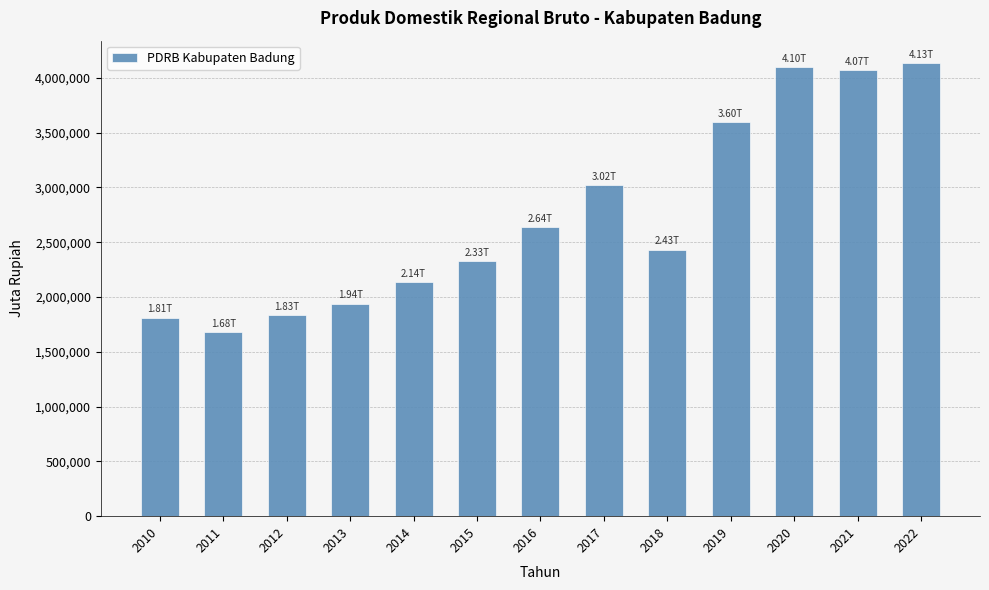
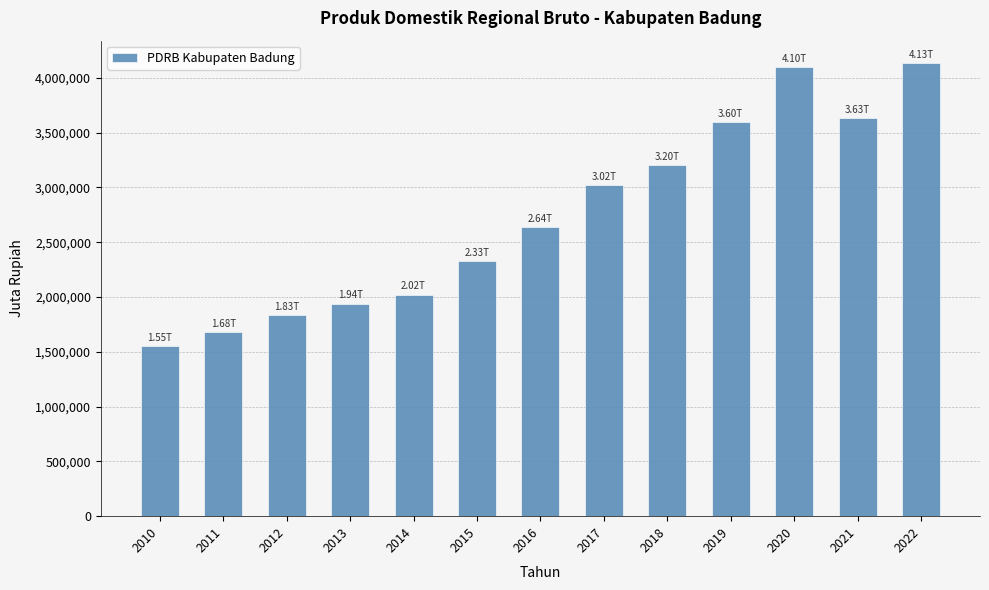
  {
-   "2010": "1.81T",
+   "2010": "1.55T",
    "2011": "1.68T",
    "2012": "1.83T",
    "2013": "1.94T",
-   "2014": "2.14T",
+   "2014": "2.02T",
    "2015": "2.33T",
    "2016": "2.64T",
    "2017": "3.02T",
-   "2018": "2.43T",
+   "2018": "3.20T",
    "2019": "3.60T",
    "2020": "4.10T",
-   "2021": "4.07T",
+   "2021": "3.63T",
    "2022": "4.13T"
  }
